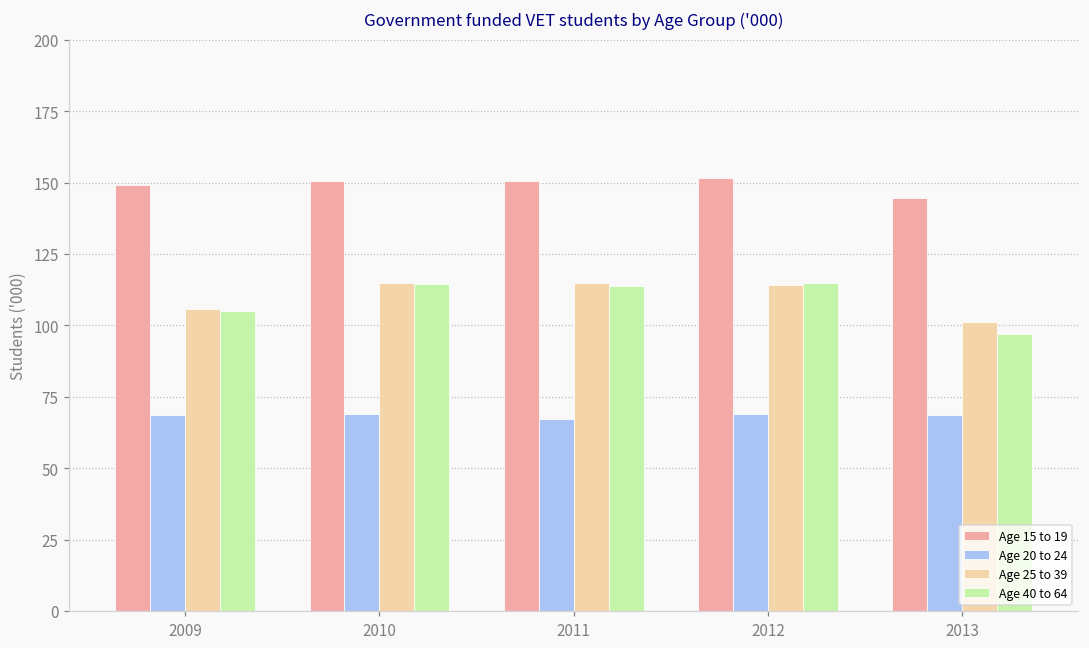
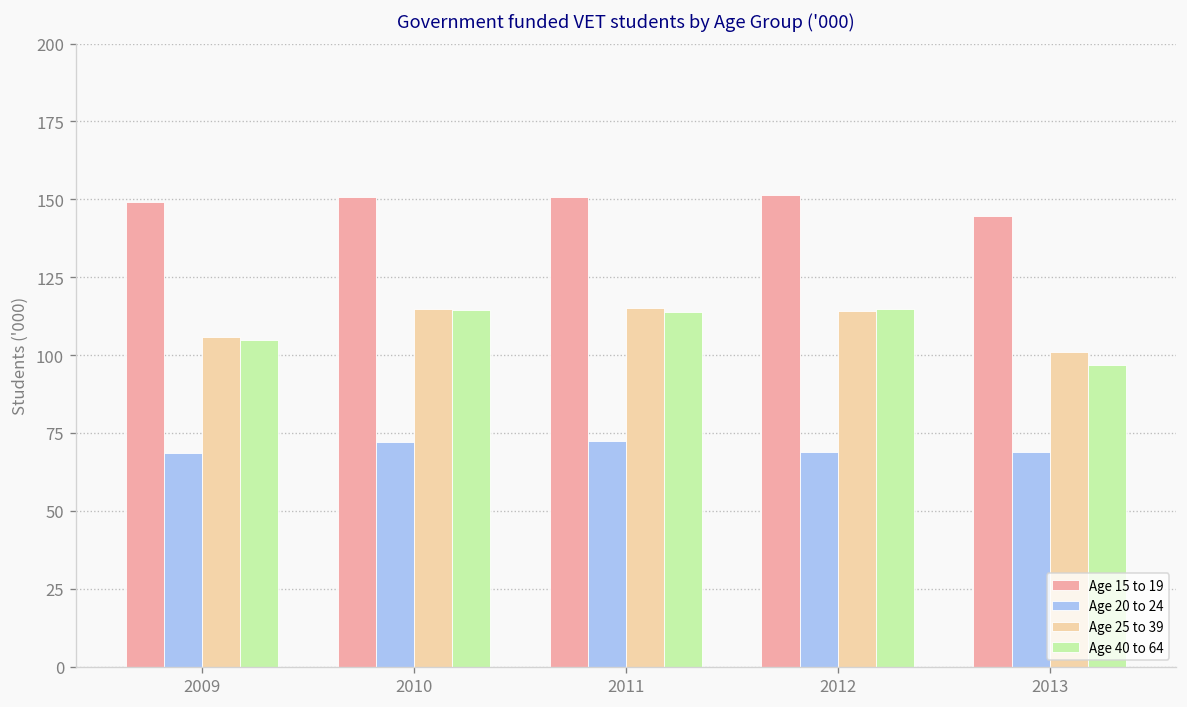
  {
    "Age 20 to 24": {
      "2009": 69,
-     "2010": 69,
-     "2011": 67,
+     "2010": 72,
+     "2011": 73,
      "2012": 69,
      "2013": 69
    }
  }
